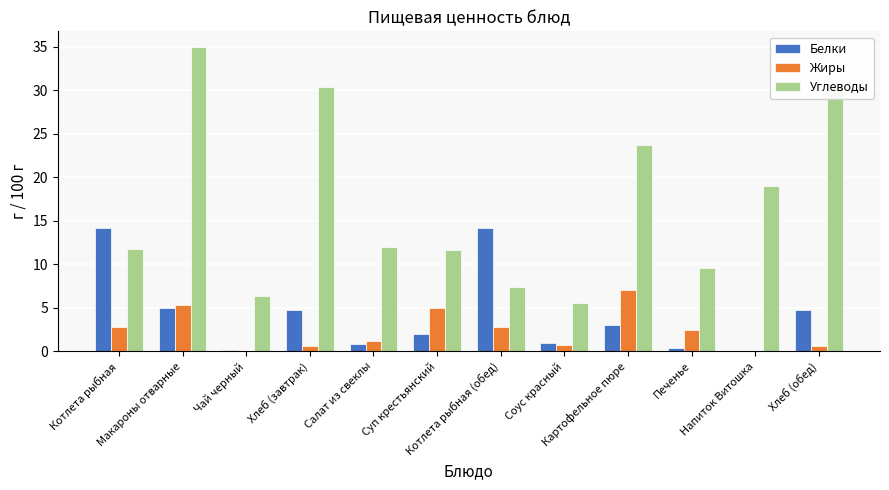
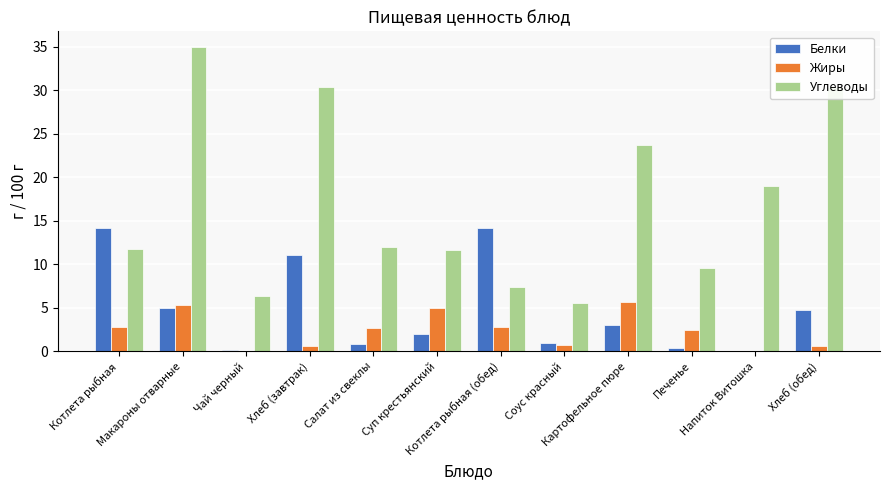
  {
    "Белки": {
      "Котлета рыбная": 14,
      "Макароны отварные": 5,
-     "Хлеб (завтрак)": 5,
+     "Хлеб (завтрак)": 11,
      "Салат из свеклы": 1,
      "Суп крестьянский": 2,
      "Котлета рыбная (обед)": 14,
      "Соус красный": 1,
      "Картофельное пюре": 3,
      "Печенье": 0,
      "Напиток Витошка": 0,
      "Хлеб (обед)": 5
    },
    "Жиры": {
      "Котлета рыбная": 3,
      "Макароны отварные": 5,
      "Чай черный": 0,
      "Хлеб (завтрак)": 1,
-     "Салат из свеклы": 1,
+     "Салат из свеклы": 3,
      "Суп крестьянский": 5,
      "Котлета рыбная (обед)": 3,
      "Соус красный": 1,
-     "Картофельное пюре": 7,
+     "Картофельное пюре": 6,
      "Печенье": 2,
      "Напиток Витошка": 0,
      "Хлеб (обед)": 1
    },
    "Углеводы": {
      "Котлета рыбная": 12,
      "Макароны отварные": 35,
      "Чай черный": 6,
      "Хлеб (завтрак)": 30,
      "Салат из свеклы": 12,
      "Суп крестьянский": 12,
      "Котлета рыбная (обед)": 7,
      "Соус красный": 6,
      "Картофельное пюре": 24,
      "Печенье": 10,
      "Напиток Витошка": 19
    }
  }
